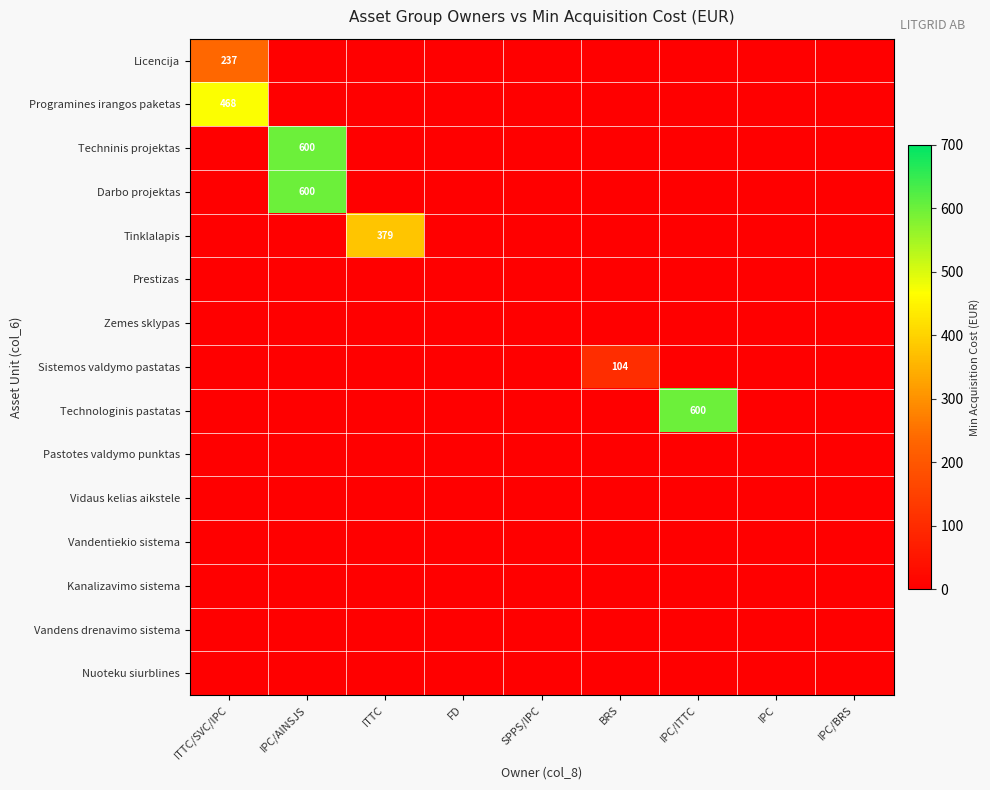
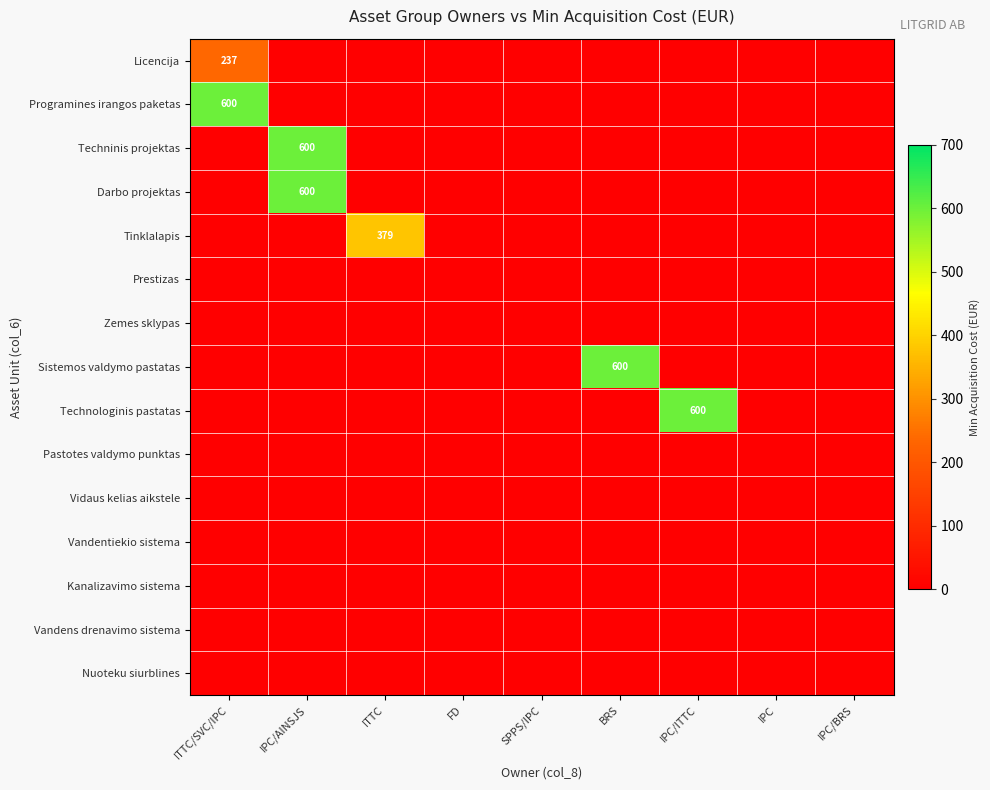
  {
    "Licencija": {
      "ITTC/SVC/IPC": 237
    },
    "Programines irangos paketas": {
-     "ITTC/SVC/IPC": 468
+     "ITTC/SVC/IPC": 600
    },
    "Techninis projektas": {
      "IPC/AINSJS": 600
    },
    "Darbo projektas": {
      "IPC/AINSJS": 600
    },
    "Tinklalapis": {
      "ITTC": 379
    },
    "Sistemos valdymo pastatas": {
-     "BRS": 104
+     "BRS": 600
    },
    "Technologinis pastatas": {
      "IPC/ITTC": 600
    }
  }
